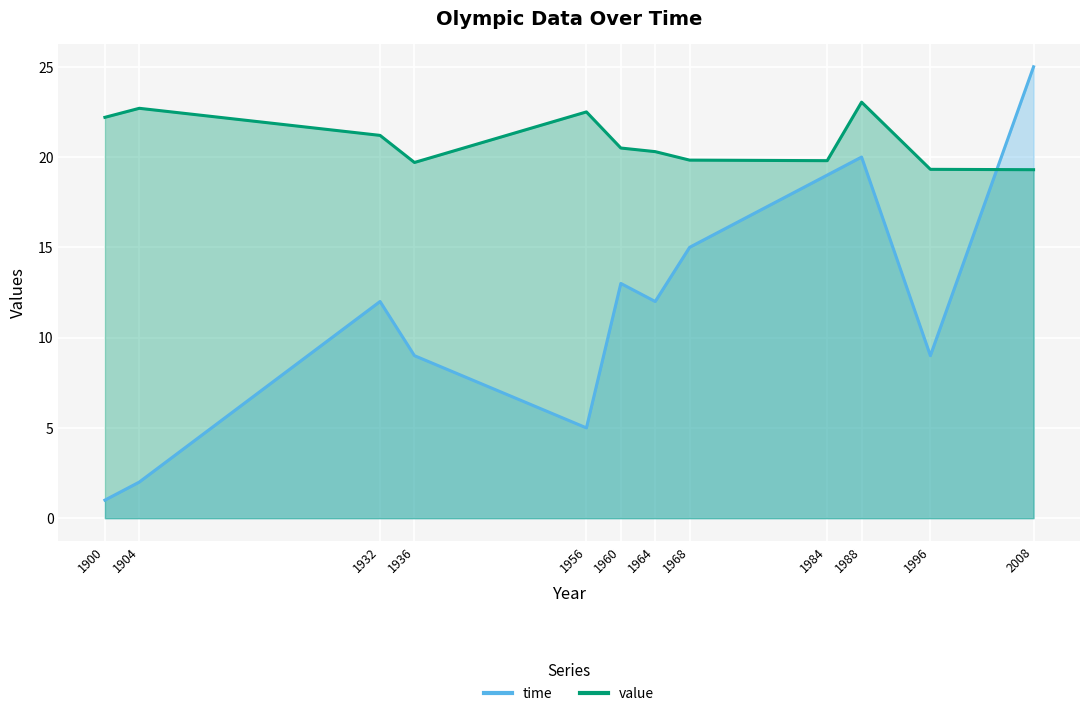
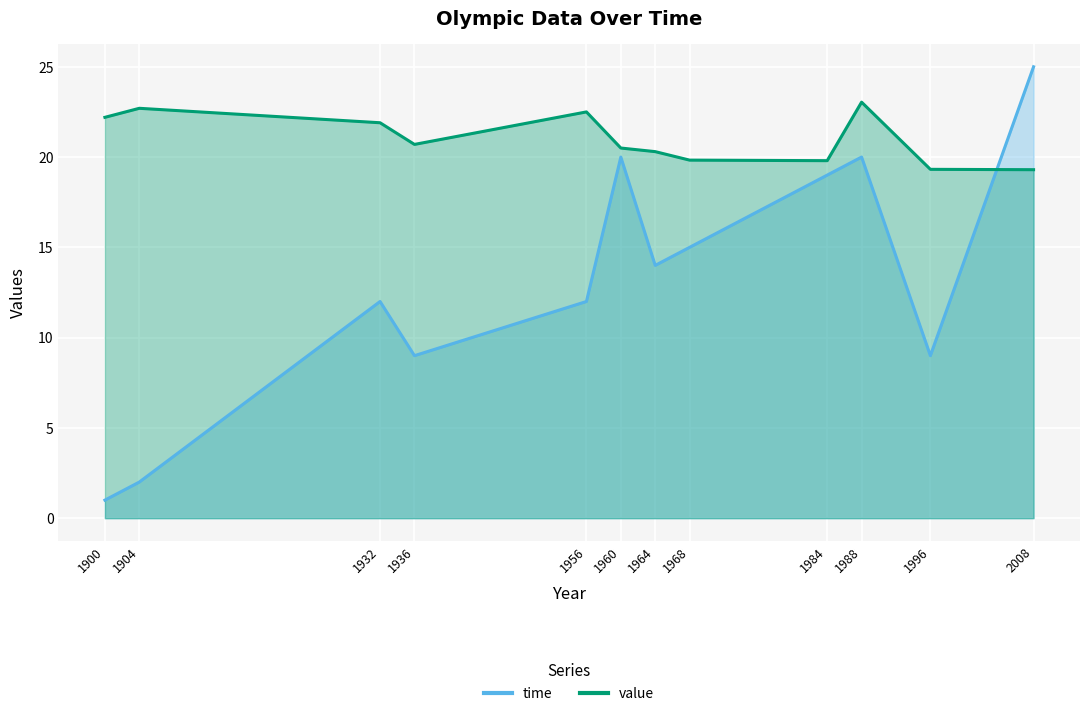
  {
    "time": {
      "1900": 1,
      "1904": 2,
      "1932": 12,
      "1936": 9,
-     "1956": 5,
-     "1960": 13,
-     "1964": 12,
+     "1956": 12,
+     "1960": 20,
+     "1964": 14,
      "1968": 15,
      "1984": 19,
      "1988": 20,
      "1996": 9,
      "2008": 25
    },
    "value": {
      "1900": 22.2,
      "1904": 22.7,
-     "1932": 21.2,
-     "1936": 19.7,
+     "1932": 21.9,
+     "1936": 20.7,
      "1956": 22.5,
      "1960": 20.5,
      "1964": 20.3,
      "1968": 19.8,
      "1984": 19.8,
      "1988": 23.0,
      "1996": 19.3,
      "2008": 19.3
    }
  }
